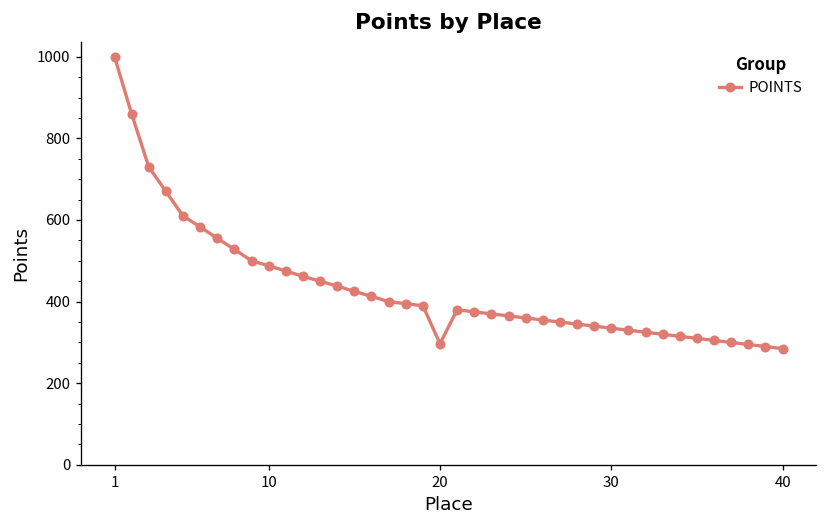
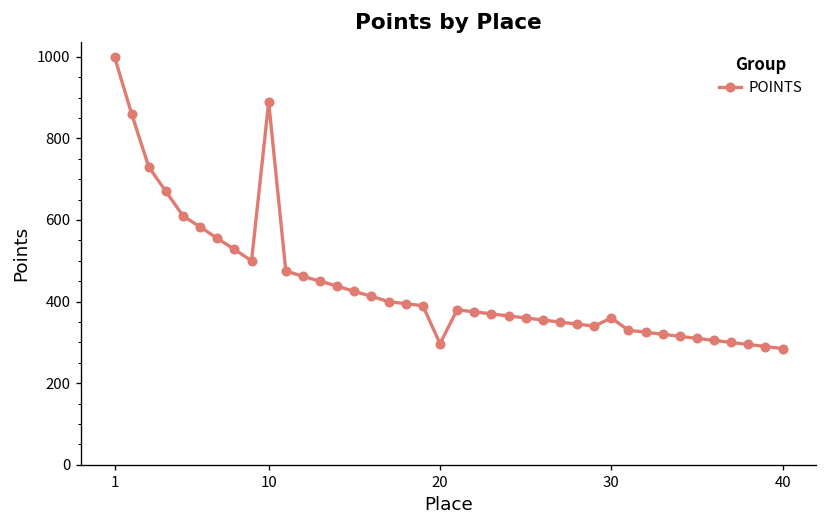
  {
    "1": 1000,
-   "10": 490,
+   "10": 890,
    "20": 300,
-   "30": 340,
+   "30": 360,
    "40": 290
  }
